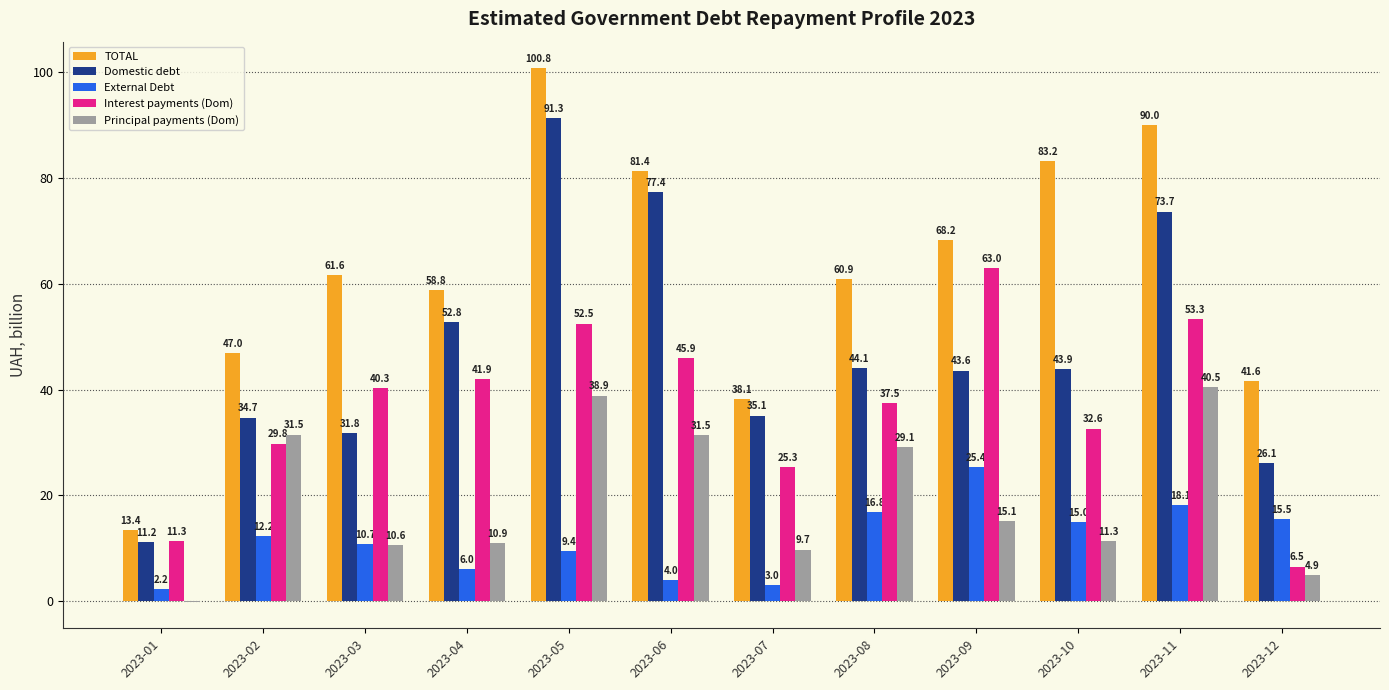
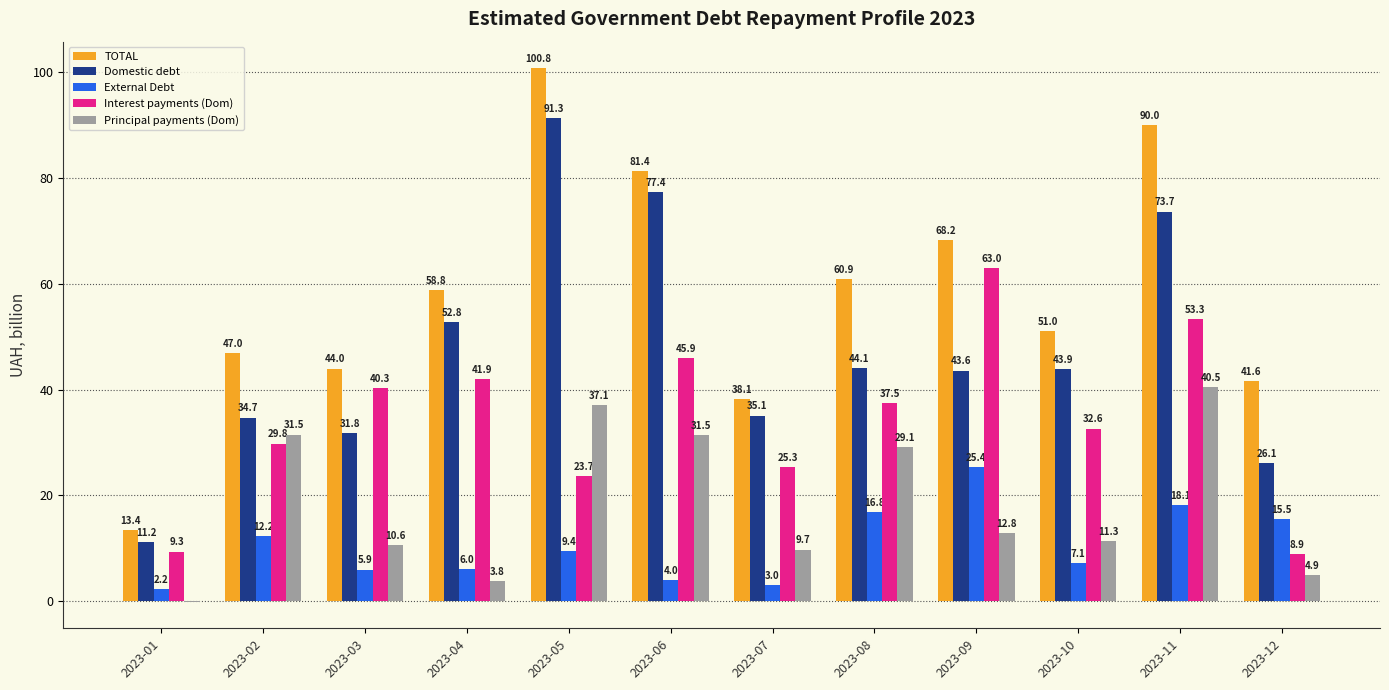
  {
    "TOTAL": {
      "2023-01": 13.4,
      "2023-02": 47.0,
-     "2023-03": 61.6,
+     "2023-03": 44.0,
      "2023-04": 58.8,
      "2023-05": 100.8,
      "2023-06": 81.4,
      "2023-07": 38.1,
      "2023-08": 60.9,
      "2023-09": 68.2,
-     "2023-10": 83.2,
+     "2023-10": 51.0,
      "2023-11": 90.0,
      "2023-12": 41.6
    },
    "Domestic debt": {
      "2023-01": 11.2,
      "2023-02": 34.7,
      "2023-03": 31.8,
      "2023-04": 52.8,
      "2023-05": 91.3,
      "2023-06": 77.4,
      "2023-07": 35.1,
      "2023-08": 44.1,
      "2023-09": 43.6,
      "2023-10": 43.9,
      "2023-11": 73.7,
      "2023-12": 26.1
    },
    "External Debt": {
      "2023-01": 2.2,
      "2023-02": 12.2,
-     "2023-03": 10.7,
+     "2023-03": 5.9,
      "2023-04": 6.0,
      "2023-05": 9.4,
      "2023-06": 4.0,
      "2023-07": 3.0,
      "2023-08": 16.8,
      "2023-09": 25.4,
-     "2023-10": 15.0,
+     "2023-10": 7.1,
      "2023-11": 18.1,
      "2023-12": 15.5
    },
    "Interest payments (Dom)": {
-     "2023-01": 11.3,
+     "2023-01": 9.3,
      "2023-02": 29.8,
      "2023-03": 40.3,
      "2023-04": 41.9,
-     "2023-05": 52.5,
+     "2023-05": 23.7,
      "2023-06": 45.9,
      "2023-07": 25.3,
      "2023-08": 37.5,
      "2023-09": 63.0,
      "2023-10": 32.6,
      "2023-11": 53.3,
-     "2023-12": 6.5
+     "2023-12": 8.9
    },
    "Principal payments (Dom)": {
      "2023-02": 31.5,
      "2023-03": 10.6,
-     "2023-04": 10.9,
-     "2023-05": 38.9,
+     "2023-04": 3.8,
+     "2023-05": 37.1,
      "2023-06": 31.5,
      "2023-07": 9.7,
      "2023-08": 29.1,
-     "2023-09": 15.1,
+     "2023-09": 12.8,
      "2023-10": 11.3,
      "2023-11": 40.5,
      "2023-12": 4.9
    }
  }
